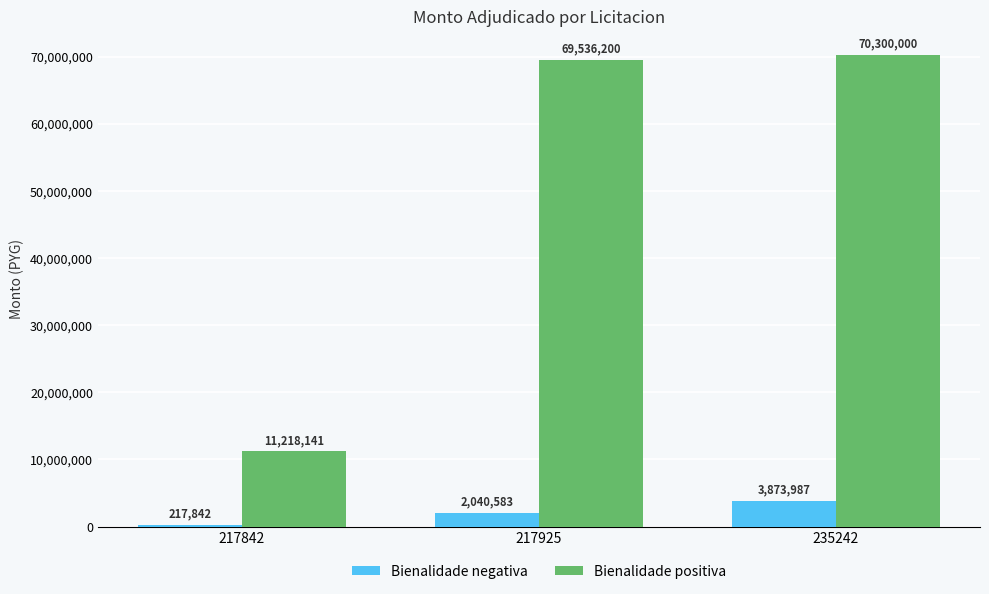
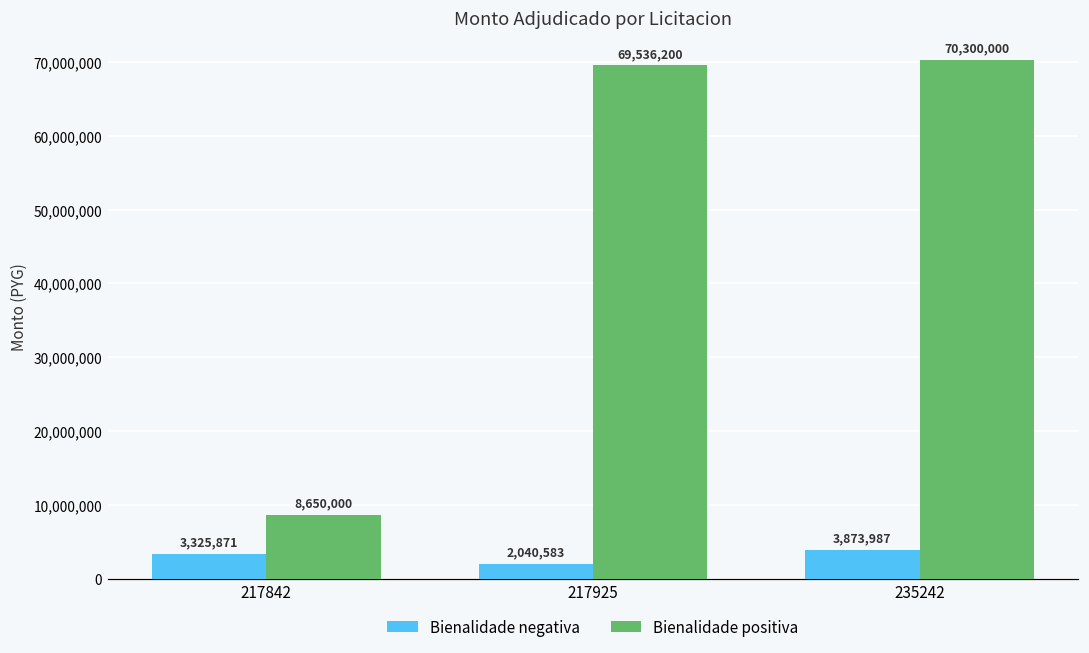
  {
    "Bienalidade negativa": {
-     "217842": "217,842",
+     "217842": "3,325,871",
      "217925": "2,040,583",
      "235242": "3,873,987"
    },
    "Bienalidade positiva": {
-     "217842": "11,218,141",
+     "217842": "8,650,000",
      "217925": "69,536,200",
      "235242": "70,300,000"
    }
  }
